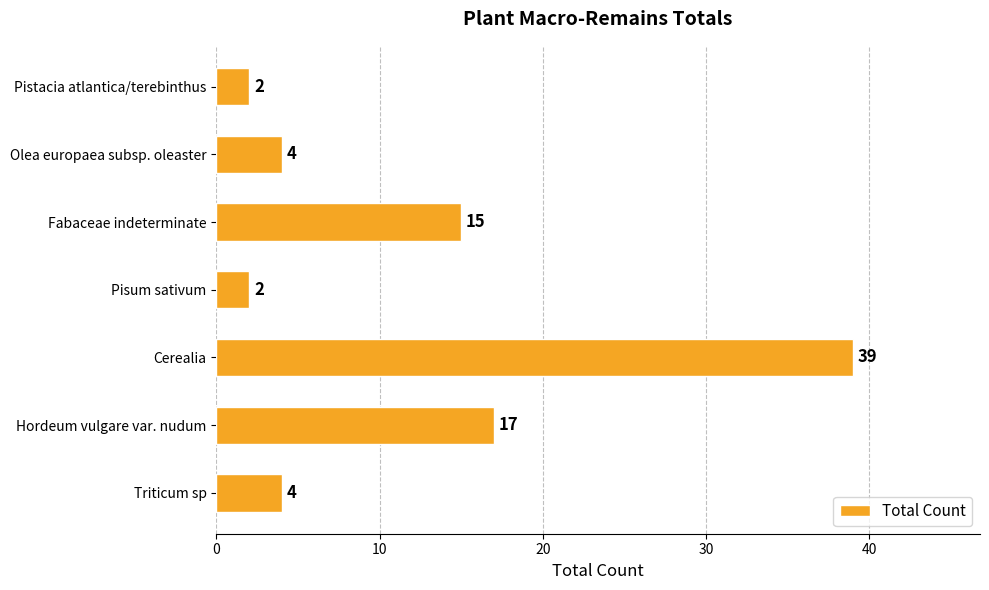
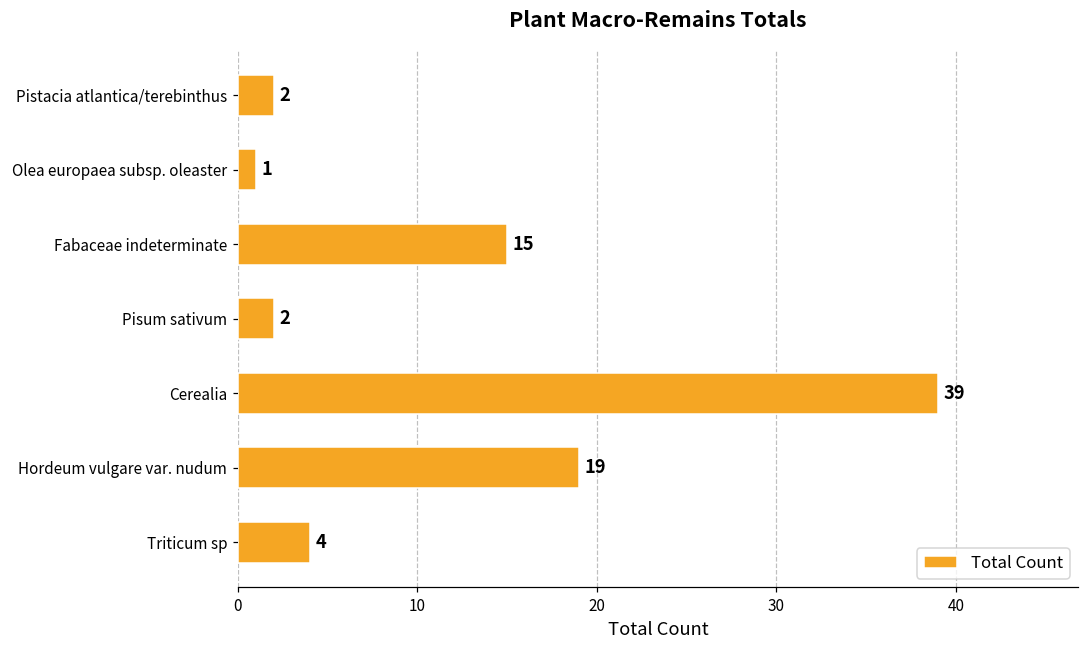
  {
    "Pistacia atlantica/terebinthus": 2,
-   "Olea europaea subsp. oleaster": 4,
+   "Olea europaea subsp. oleaster": 1,
    "Fabaceae indeterminate": 15,
    "Pisum sativum": 2,
    "Cerealia": 39,
-   "Hordeum vulgare var. nudum": 17,
+   "Hordeum vulgare var. nudum": 19,
    "Triticum sp": 4
  }
